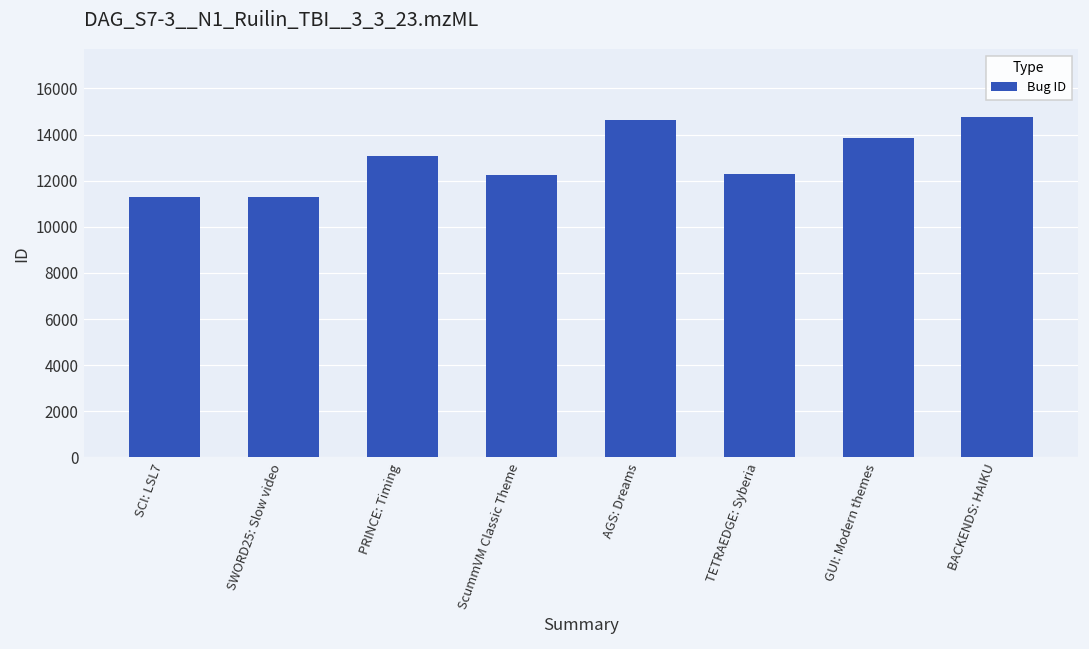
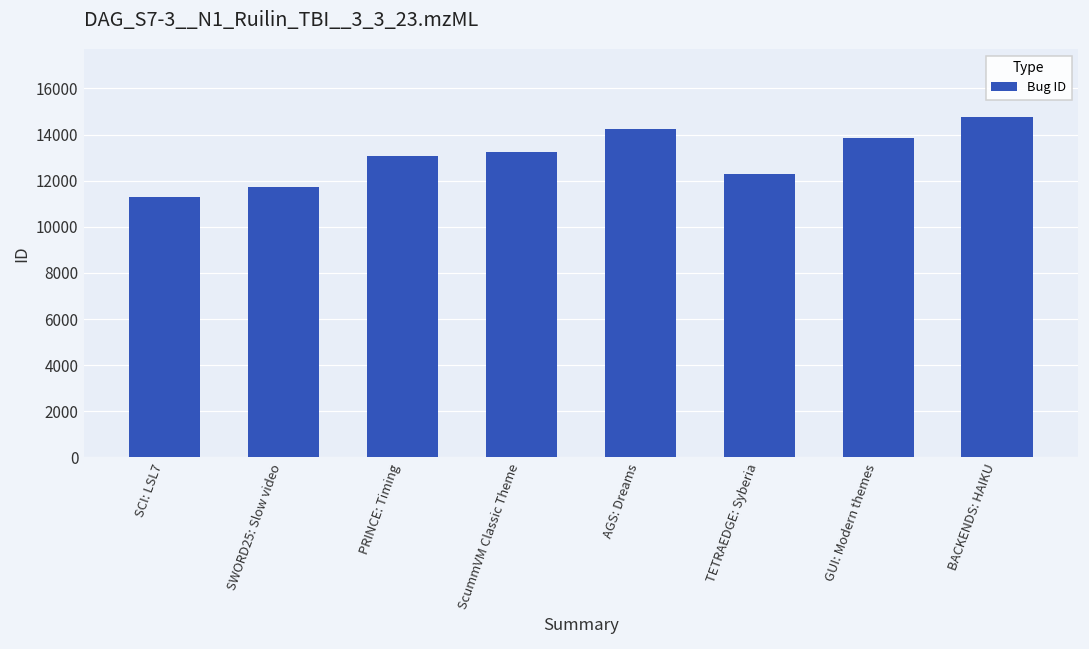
  {
    "SCI: LSL7": 11300,
-   "SWORD25: Slow video": 11300,
+   "SWORD25: Slow video": 11700,
    "PRINCE: Timing": 13100,
-   "ScummVM Classic Theme": 12300,
-   "AGS: Dreams": 14600,
+   "ScummVM Classic Theme": 13200,
+   "AGS: Dreams": 14300,
    "TETRAEDGE: Syberia": 12300,
    "GUI: Modern themes": 13900,
    "BACKENDS: HAIKU": 14700
  }
